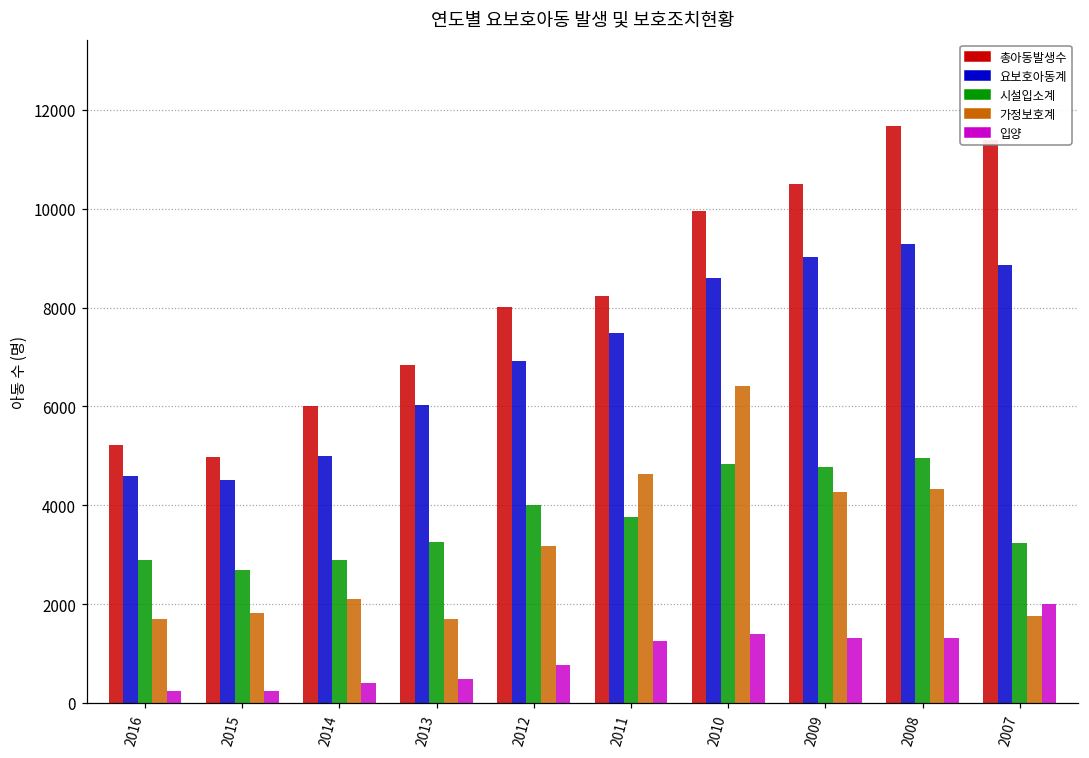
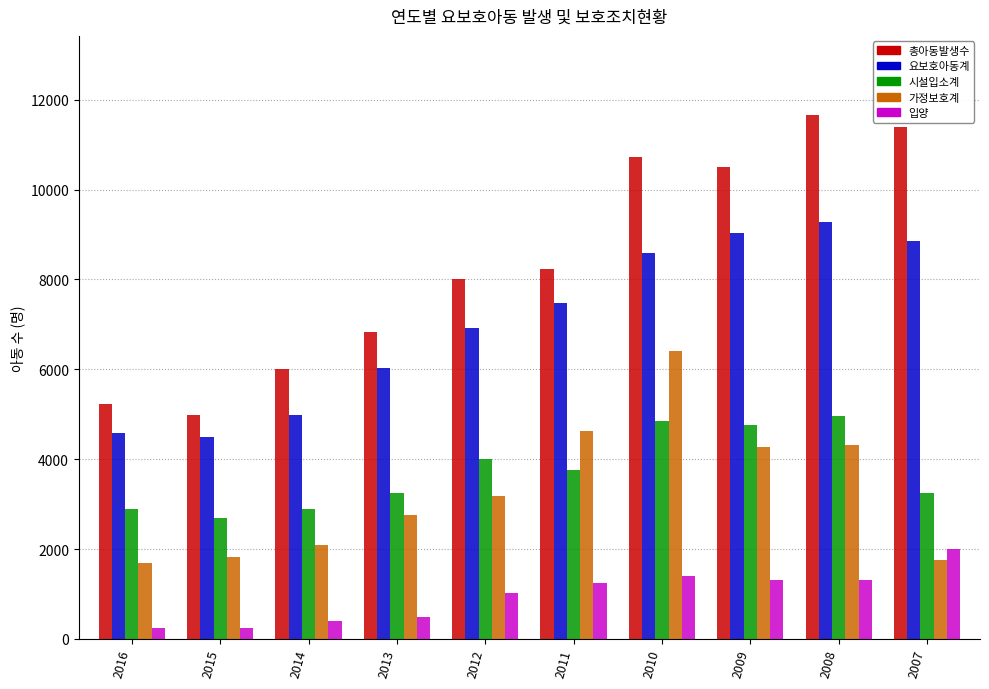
  {
    "총아동발생수": {
      "2016": 5200,
      "2015": 5000,
      "2014": 6000,
      "2013": 6800,
      "2012": 8000,
      "2011": 8200,
-     "2010": 10000,
+     "2010": 10700,
      "2009": 10500,
      "2008": 11700,
      "2007": 11400
    },
    "요보호아동계": {
      "2016": 4600,
      "2015": 4500,
      "2014": 5000,
      "2013": 6000,
      "2012": 6900,
      "2011": 7500,
      "2010": 8600,
      "2009": 9000,
      "2008": 9300,
      "2007": 8900
    },
    "시설입소계": {
      "2016": 2900,
      "2015": 2700,
      "2014": 2900,
      "2013": 3300,
      "2012": 4000,
      "2011": 3800,
      "2010": 4800,
      "2009": 4800,
      "2008": 5000,
      "2007": 3200
    },
    "가정보호계": {
      "2016": 1700,
      "2015": 1800,
      "2014": 2100,
-     "2013": 1700,
+     "2013": 2800,
      "2012": 3200,
      "2011": 4600,
      "2010": 6400,
      "2009": 4300,
      "2008": 4300,
      "2007": 1800
    },
    "입양": {
      "2016": 200,
      "2015": 200,
      "2014": 400,
      "2013": 500,
-     "2012": 800,
+     "2012": 1000,
      "2011": 1300,
      "2010": 1400,
      "2009": 1300,
      "2008": 1300,
      "2007": 2000
    }
  }
